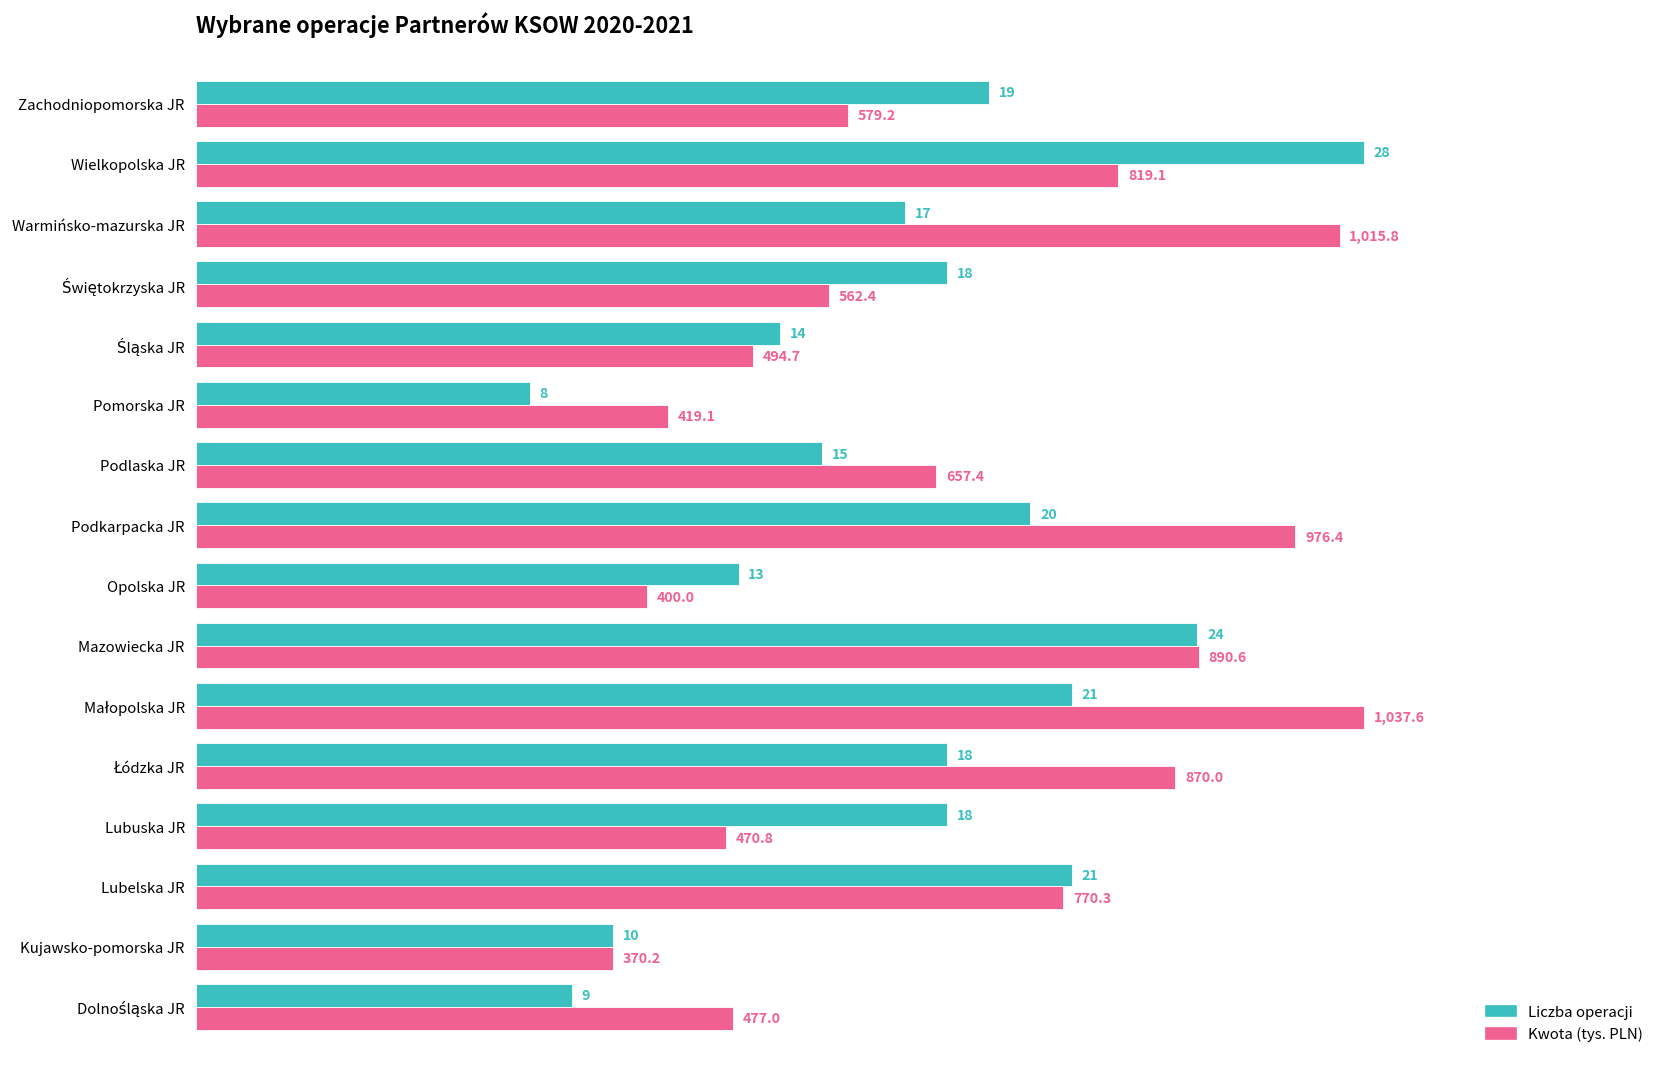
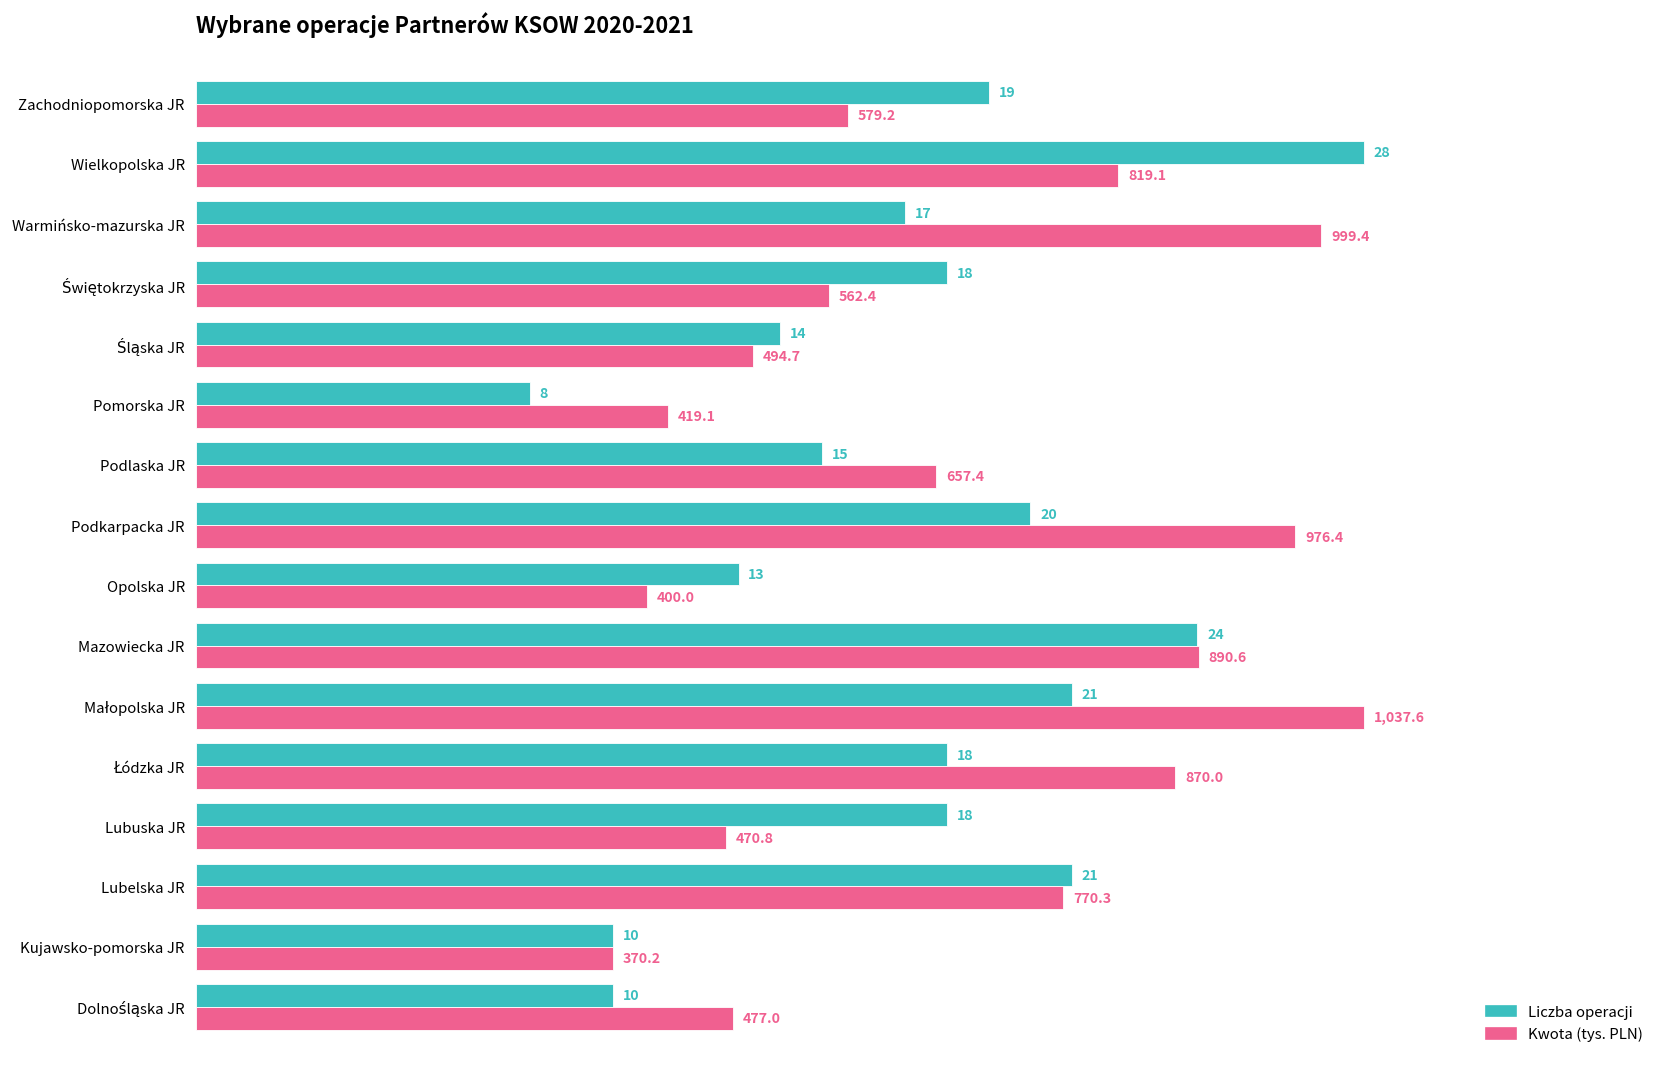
  {
    "Liczba operacji": {
-     "Dolnośląska JR": "9"
+     "Dolnośląska JR": "10"
    },
    "Kwota (tys. PLN)": {
-     "Warmińsko-mazurska JR": "1,015.8"
+     "Warmińsko-mazurska JR": "999.4"
    }
  }
